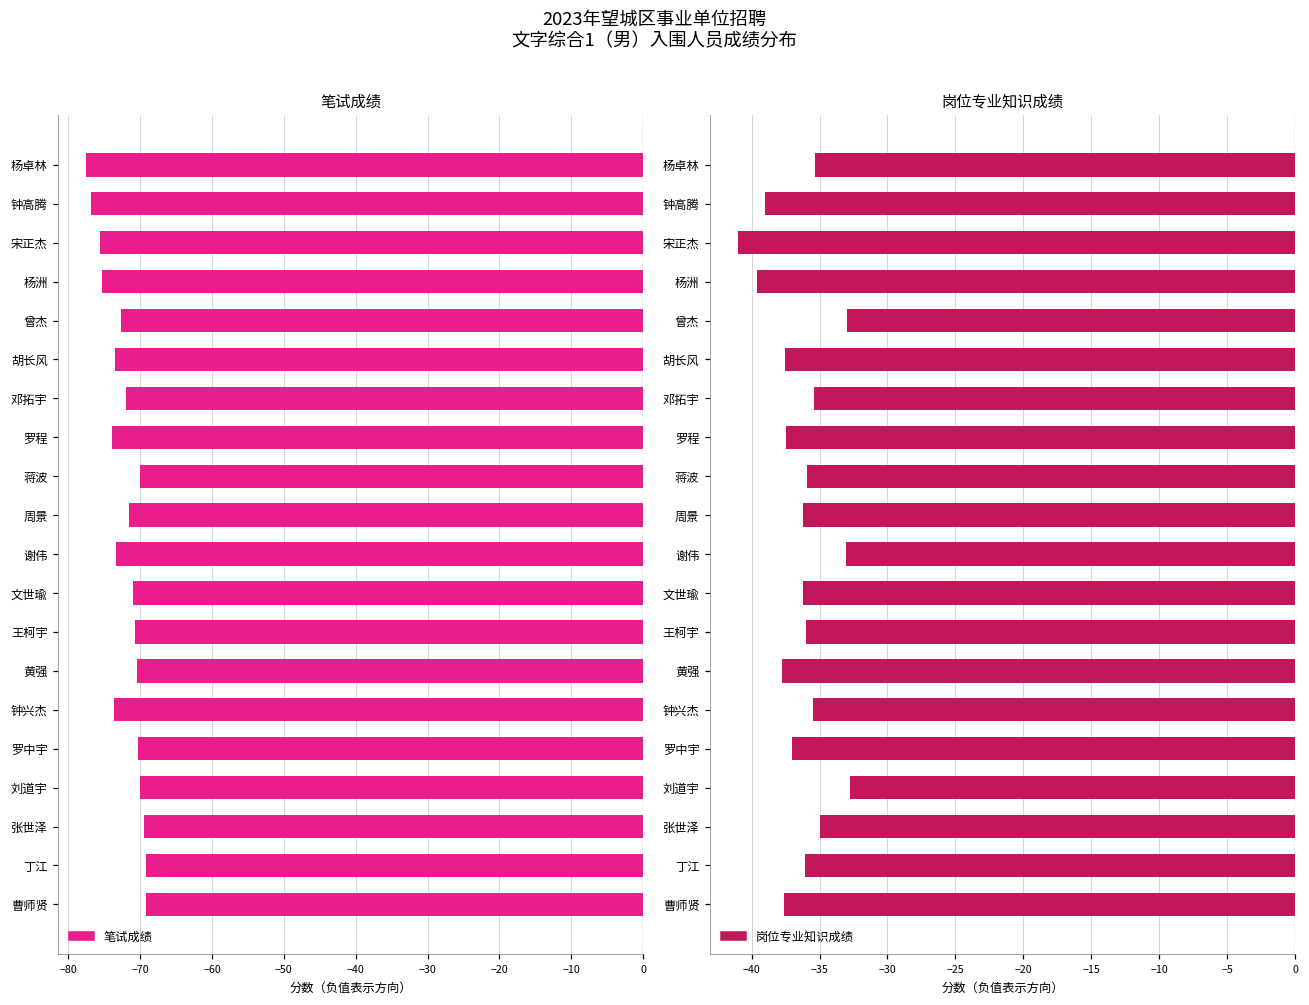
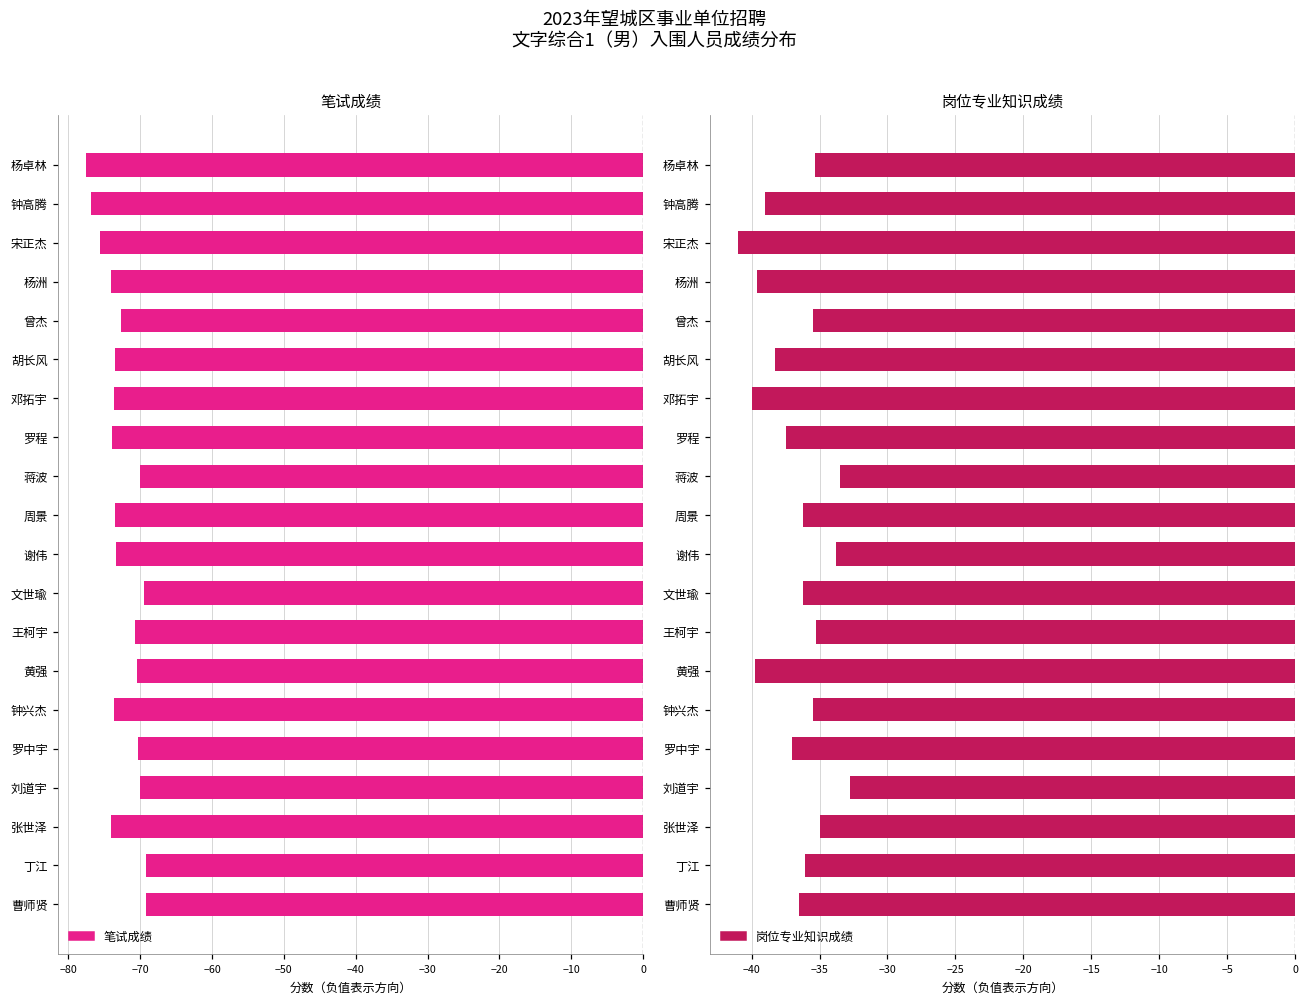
  {
    "笔试成绩": {
      "杨卓林": -78,
      "钟高腾": -77,
      "宋正杰": -76,
-     "杨洲": -75,
+     "杨洲": -74,
      "曾杰": -73,
      "胡长风": -74,
-     "邓拓宇": -72,
+     "邓拓宇": -74,
      "罗程": -74,
      "蒋波": -70,
-     "周景": -72,
+     "周景": -74,
      "谢伟": -73,
-     "文世瑜": -71,
+     "文世瑜": -70,
      "王柯宇": -71,
      "黄强": -71,
      "钟兴杰": -74,
      "罗中宇": -70,
      "刘道宇": -70,
-     "张世泽": -70,
+     "张世泽": -74,
      "丁江": -69,
      "曹师贤": -69
    },
    "岗位专业知识成绩": {
      "杨卓林": -35.4,
      "钟高腾": -39.0,
      "宋正杰": -41.0,
      "杨洲": -39.6,
-     "曾杰": -33.0,
-     "胡长风": -37.5,
-     "邓拓宇": -35.4,
+     "曾杰": -35.5,
+     "胡长风": -38.3,
+     "邓拓宇": -40.0,
      "罗程": -37.5,
-     "蒋波": -35.9,
+     "蒋波": -33.5,
      "周景": -36.2,
-     "谢伟": -33.1,
+     "谢伟": -33.8,
      "文世瑜": -36.3,
-     "王柯宇": -36.0,
-     "黄强": -37.8,
+     "王柯宇": -35.3,
+     "黄强": -39.7,
      "钟兴杰": -35.5,
      "罗中宇": -37.0,
      "刘道宇": -32.8,
      "张世泽": -35.0,
      "丁江": -36.1,
-     "曹师贤": -37.6
+     "曹师贤": -36.5
    }
  }
